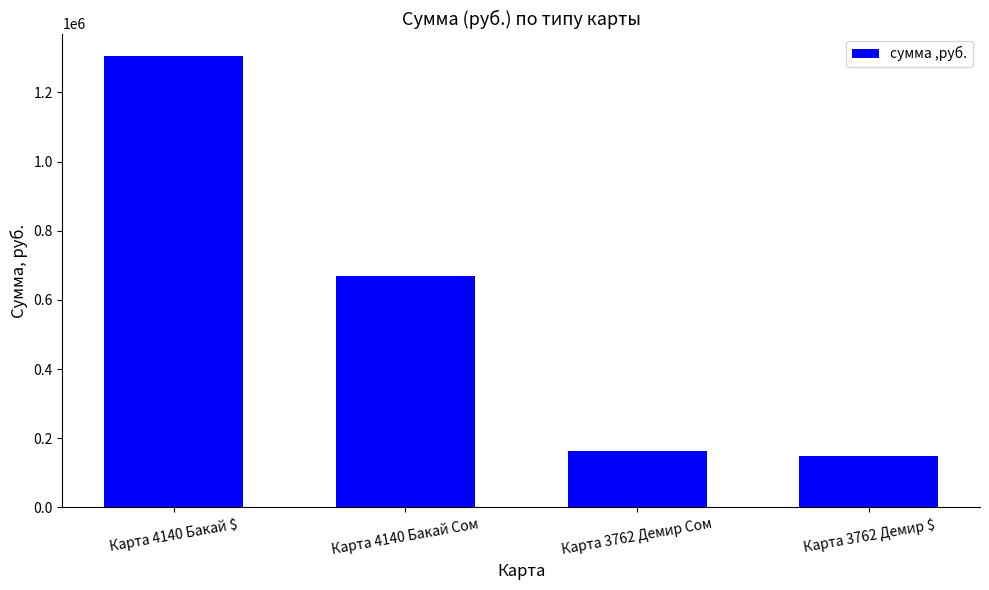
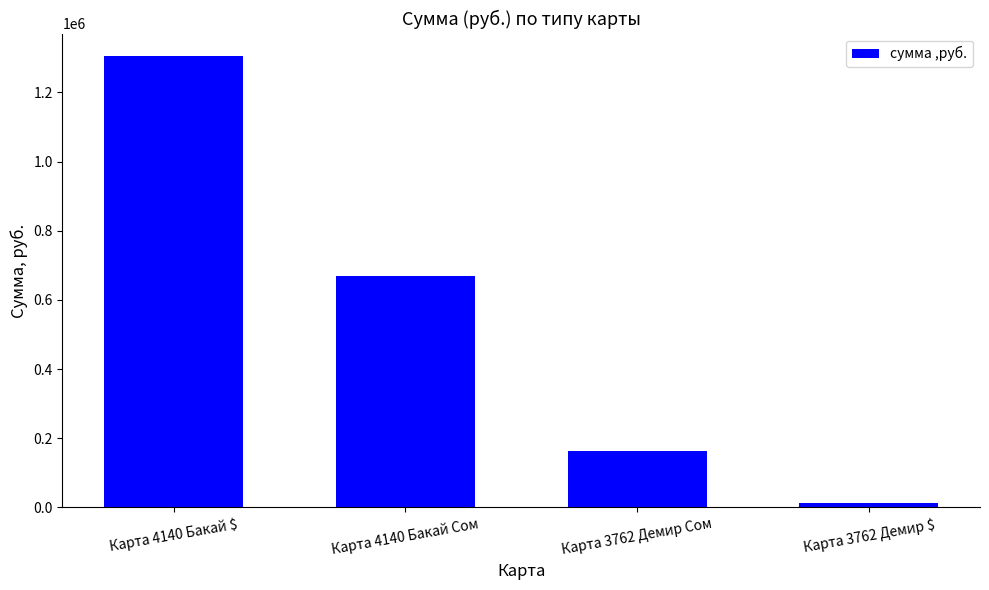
  {
    "Карта 4140 Бакай $": 1310000,
    "Карта 4140 Бакай Сом": 670000,
    "Карта 3762 Демир Сом": 160000,
-   "Карта 3762 Демир $": 150000
+   "Карта 3762 Демир $": 10000
  }
